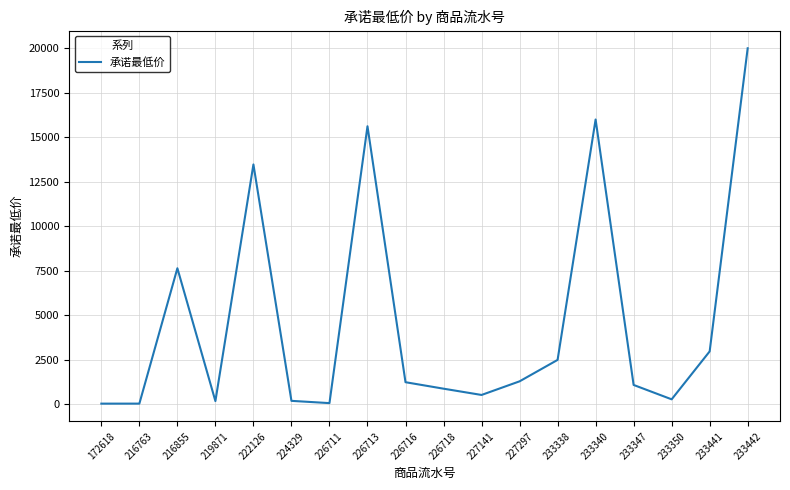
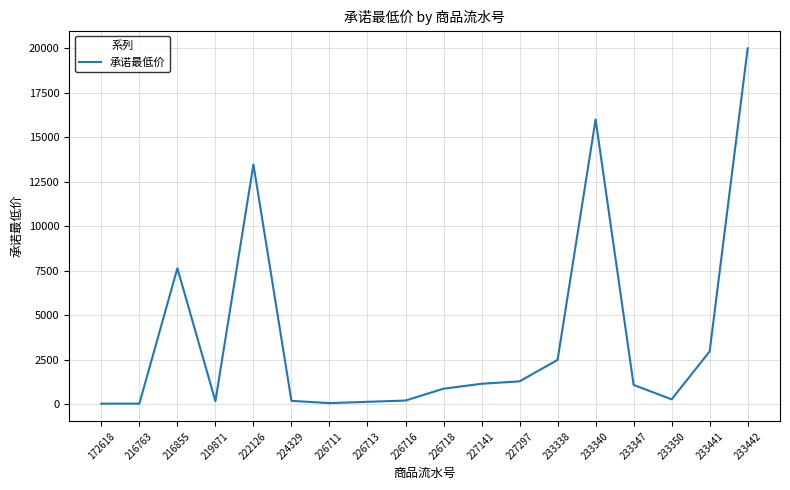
  {
    "172618": 0,
    "216763": 0,
    "216855": 7600,
    "219871": 200,
    "222126": 13500,
    "224329": 200,
    "226711": 100,
-   "226713": 15600,
-   "226716": 1200,
+   "226713": 100,
+   "226716": 200,
    "226718": 900,
-   "227141": 500,
+   "227141": 1200,
    "227297": 1300,
    "233338": 2500,
    "233340": 16000,
    "233347": 1100,
    "233350": 300,
    "233441": 3000,
    "233442": 20000
  }
